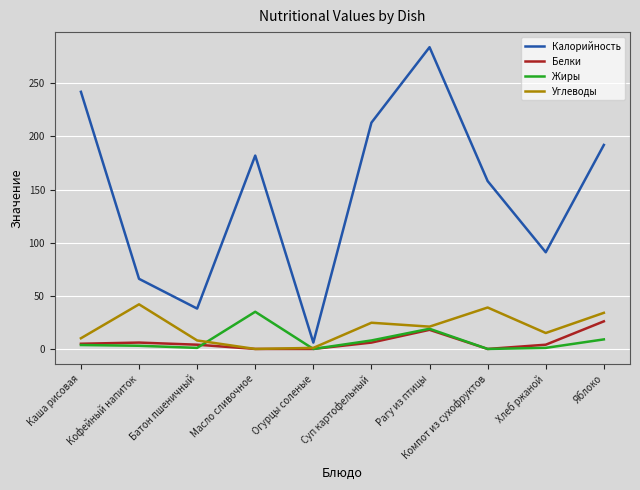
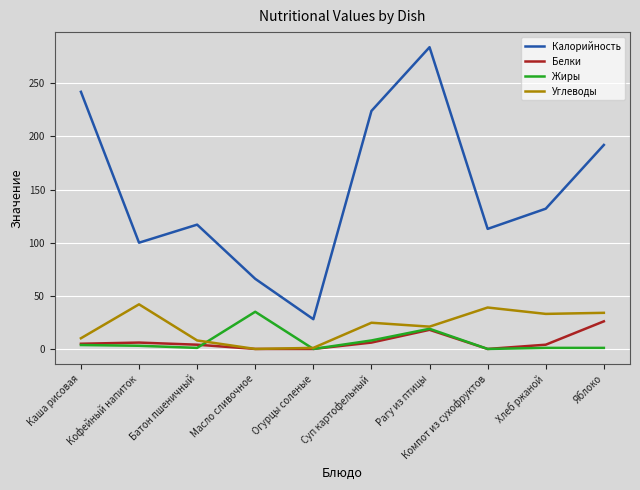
  {
    "Калорийность": {
      "Каша рисовая": 242,
-     "Кофейный напиток": 66,
-     "Батон пшеничный": 38,
-     "Масло сливочное": 182,
-     "Огурцы соленые": 6,
-     "Суп картофельный": 213,
+     "Кофейный напиток": 100,
+     "Батон пшеничный": 117,
+     "Масло сливочное": 66,
+     "Огурцы соленые": 28,
+     "Суп картофельный": 224,
      "Рагу из птицы": 284,
-     "Компот из сухофруктов": 158,
-     "Хлеб ржаной": 91,
+     "Компот из сухофруктов": 113,
+     "Хлеб ржаной": 132,
      "Яблоко": 192
    },
    "Белки": {
      "Кофейный напиток": 6,
      "Батон пшеничный": 4,
      "Хлеб ржаной": 4,
      "Яблоко": 26
    },
    "Жиры": {
      "Кофейный напиток": 3,
      "Батон пшеничный": 1,
      "Масло сливочное": 35,
      "Хлеб ржаной": 1,
-     "Яблоко": 9
+     "Яблоко": 1
    },
    "Углеводы": {
      "Каша рисовая": 10,
      "Кофейный напиток": 42,
      "Батон пшеничный": 8,
      "Суп картофельный": 25,
      "Компот из сухофруктов": 39,
-     "Хлеб ржаной": 15,
+     "Хлеб ржаной": 33,
      "Яблоко": 34
    }
  }
